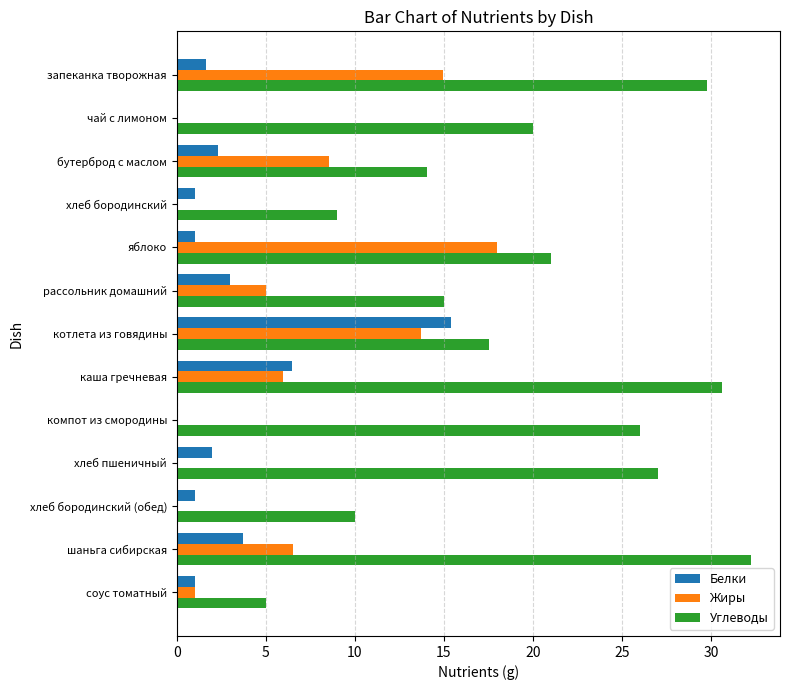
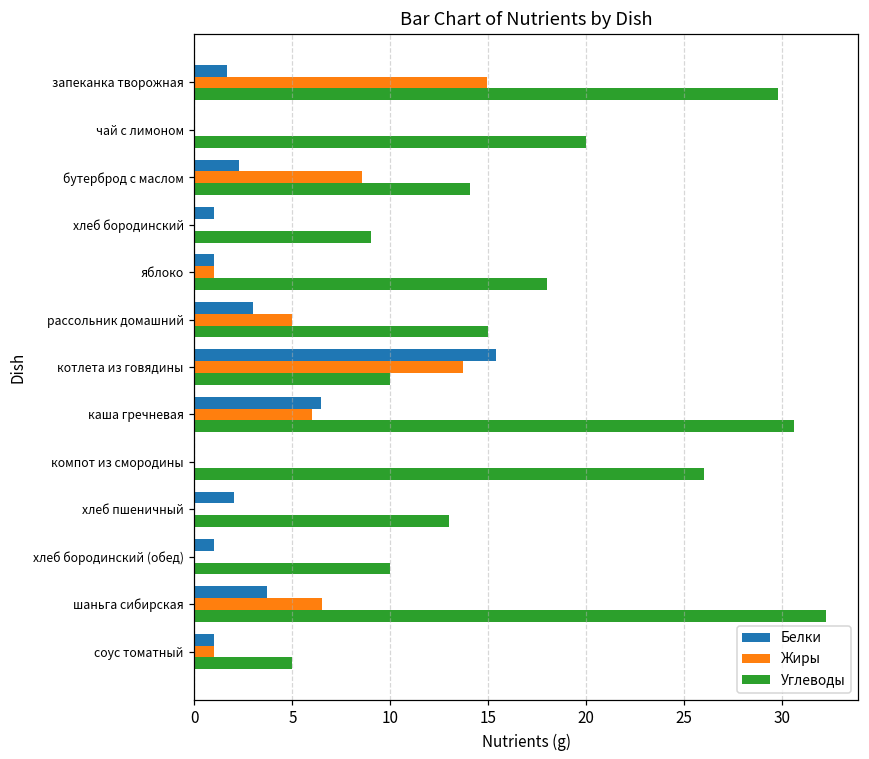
  {
    "Белки": {
      "запеканка творожная": 1.7,
      "чай с лимоном": 0.0,
      "бутерброд с маслом": 2.3,
      "хлеб бородинский": 1.0,
      "яблоко": 1.0,
      "рассольник домашний": 3.0,
      "котлета из говядины": 15.4,
      "каша гречневая": 6.5,
      "компот из смородины": 0.0,
      "хлеб пшеничный": 2.0,
      "хлеб бородинский (обед)": 1.0,
      "шаньга сибирская": 3.7,
      "соус томатный": 1.0
    },
    "Жиры": {
      "запеканка творожная": 15,
      "чай с лимоном": 0,
      "бутерброд с маслом": 8.6,
      "хлеб бородинский": 0,
-     "яблоко": 18,
+     "яблоко": 1,
      "рассольник домашний": 5,
      "котлета из говядины": 13.7,
      "каша гречневая": 6,
      "компот из смородины": 0,
      "хлеб пшеничный": 0,
      "хлеб бородинский (обед)": 0,
      "шаньга сибирская": 6.5,
      "соус томатный": 1
    },
    "Углеводы": {
      "запеканка творожная": 29.8,
      "чай с лимоном": 20.0,
      "бутерброд с маслом": 14.1,
      "хлеб бородинский": 9.0,
-     "яблоко": 21,
+     "яблоко": 18,
      "рассольник домашний": 15.0,
-     "котлета из говядины": 17.5,
+     "котлета из говядины": 10.0,
      "каша гречневая": 30.6,
      "компот из смородины": 26.0,
-     "хлеб пшеничный": 27,
+     "хлеб пшеничный": 13,
      "хлеб бородинский (обед)": 10.0,
      "шаньга сибирская": 32.3,
      "соус томатный": 5.0
    }
  }
